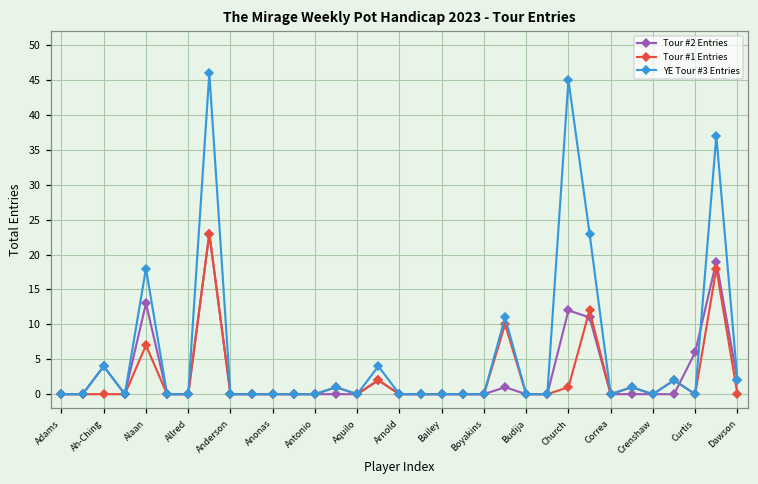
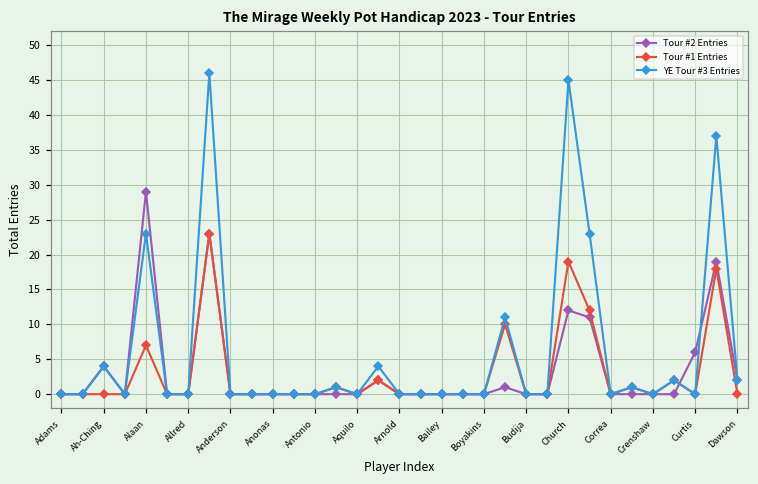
  {
    "Tour #2 Entries": {
-     "Alaan": 13,
+     "Alaan": 29,
      "Church": 12,
      "Curtis": 6
    },
    "Tour #1 Entries": {
      "Ah-Ching": 0,
      "Alaan": 7,
-     "Church": 1,
+     "Church": 19,
      "Dawson": 0
    },
    "YE Tour #3 Entries": {
-     "Alaan": 18,
+     "Alaan": 23,
      "Church": 45
    }
  }
